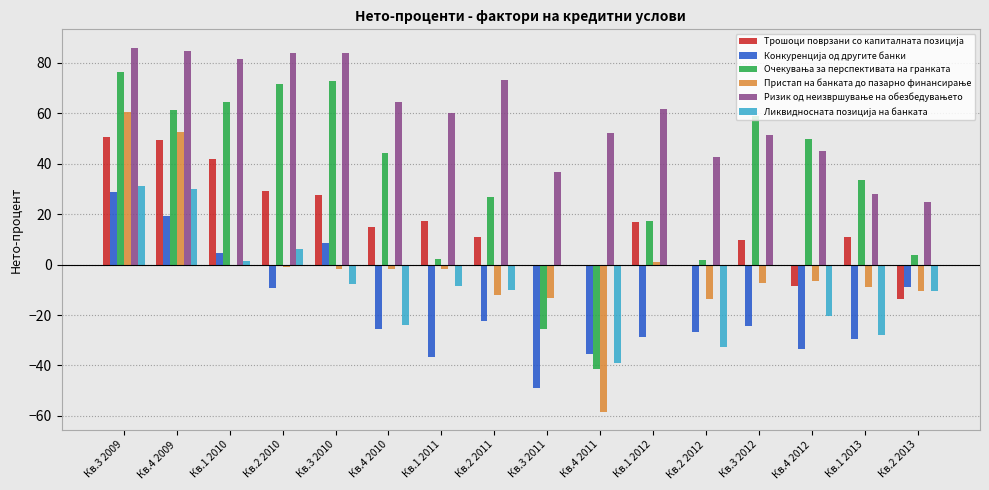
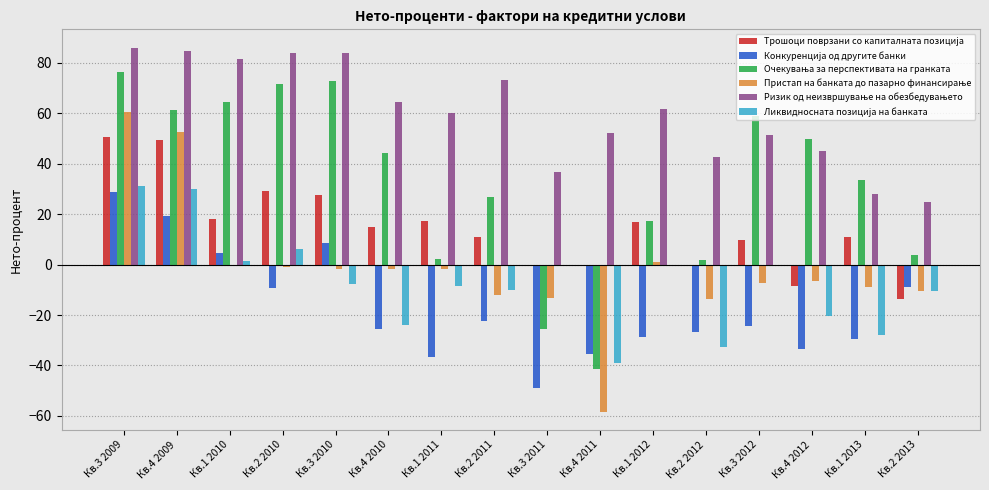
  {
    "Трошоци поврзани со капиталната позиција": {
      "Кв.3 2009": 50,
      "Кв.4 2009": 50,
-     "Кв.1 2010": 42,
+     "Кв.1 2010": 18,
      "Кв.2 2010": 29,
      "Кв.3 2010": 28,
      "Кв.4 2010": 15,
      "Кв.1 2011": 17,
      "Кв.2 2011": 11,
      "Кв.3 2011": 0,
      "Кв.4 2011": 0,
      "Кв.1 2012": 17,
      "Кв.2 2012": 0,
      "Кв.3 2012": 10,
      "Кв.4 2012": -8,
      "Кв.1 2013": 11,
      "Кв.2 2013": -14
    },
    "Конкуренција од другите банки": {
      "Кв.3 2009": 29,
      "Кв.4 2009": 19,
      "Кв.1 2010": 5,
      "Кв.2 2010": -9,
      "Кв.3 2010": 9,
      "Кв.4 2010": -26,
      "Кв.1 2011": -37,
      "Кв.2 2011": -22,
      "Кв.3 2011": -49,
      "Кв.4 2011": -35,
      "Кв.1 2012": -29,
      "Кв.2 2012": -27,
      "Кв.3 2012": -25,
      "Кв.4 2012": -33,
      "Кв.1 2013": -30,
      "Кв.2 2013": -9
    },
    "Очекувања за перспективата на гранката": {
      "Кв.3 2009": 76,
      "Кв.4 2009": 61,
      "Кв.1 2010": 65,
      "Кв.2 2010": 71,
      "Кв.3 2010": 73,
      "Кв.4 2010": 44,
      "Кв.1 2011": 2,
      "Кв.2 2011": 27,
      "Кв.3 2011": -26,
      "Кв.4 2011": -41,
      "Кв.1 2012": 17,
      "Кв.2 2012": 2,
      "Кв.4 2012": 50,
      "Кв.1 2013": 34,
      "Кв.2 2013": 4
    },
    "Пристап на банката до пазарно финансирање": {
      "Кв.3 2009": 60,
      "Кв.4 2009": 53,
      "Кв.3 2010": -2,
      "Кв.4 2010": -2,
      "Кв.1 2011": -2,
      "Кв.2 2011": -12,
      "Кв.3 2011": -13,
      "Кв.4 2011": -58,
      "Кв.1 2012": 1,
      "Кв.2 2012": -14,
      "Кв.3 2012": -8,
      "Кв.4 2012": -7,
      "Кв.1 2013": -9,
      "Кв.2 2013": -11
    },
    "Ризик од неизвршување на обезбедувањето": {
      "Кв.3 2009": 86,
      "Кв.4 2009": 85,
      "Кв.1 2010": 81,
      "Кв.2 2010": 84,
      "Кв.3 2010": 84,
      "Кв.4 2010": 65,
      "Кв.1 2011": 60,
      "Кв.2 2011": 73,
      "Кв.3 2011": 37,
      "Кв.4 2011": 52,
      "Кв.1 2012": 62,
      "Кв.2 2012": 43,
      "Кв.3 2012": 51,
      "Кв.4 2012": 45,
      "Кв.1 2013": 28,
      "Кв.2 2013": 25
    },
    "Ликвидносната позиција на банката": {
      "Кв.3 2009": 31,
      "Кв.4 2009": 30,
      "Кв.1 2010": 2,
      "Кв.2 2010": 6,
      "Кв.3 2010": -8,
      "Кв.4 2010": -24,
      "Кв.1 2011": -8,
      "Кв.2 2011": -10,
      "Кв.3 2011": 0,
      "Кв.4 2011": -39,
      "Кв.1 2012": 0,
      "Кв.2 2012": -33,
      "Кв.3 2012": 0,
      "Кв.4 2012": -20,
      "Кв.1 2013": -28,
      "Кв.2 2013": -11
    }
  }
